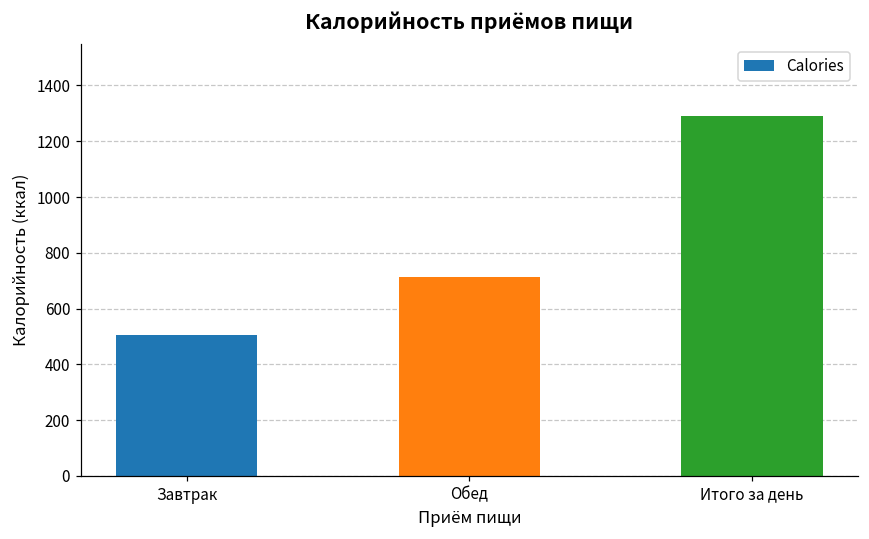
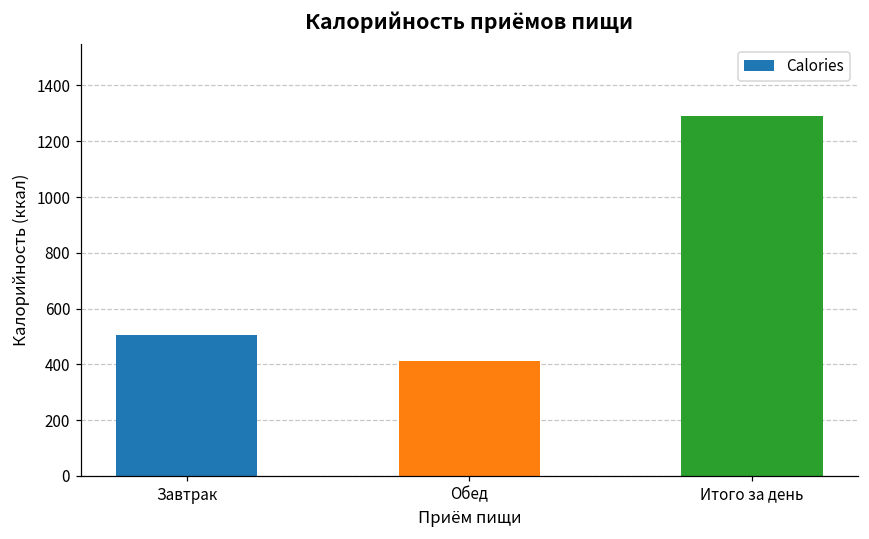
  {
    "Завтрак": 510,
-   "Обед": 710,
+   "Обед": 410,
    "Итого за день": 1290
  }
